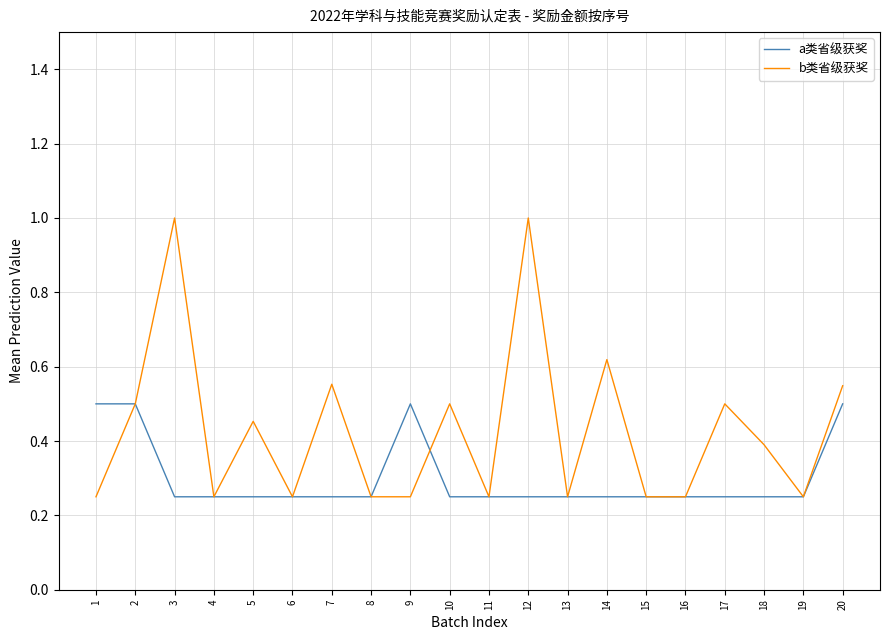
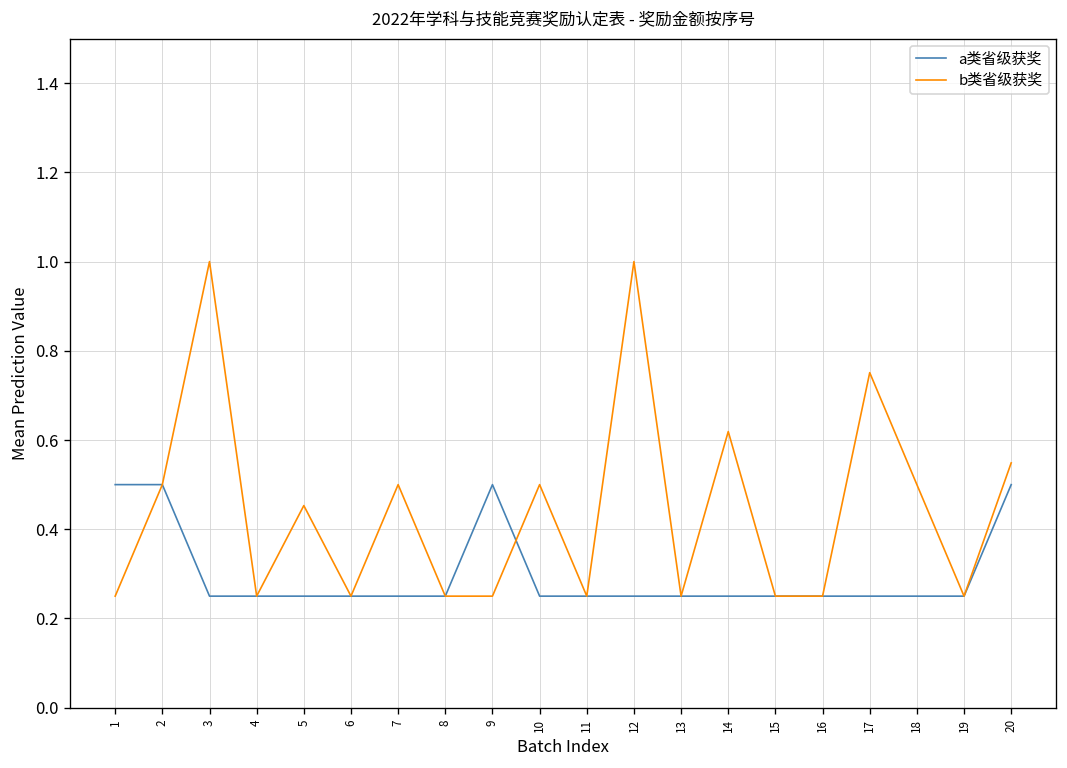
  {
    "a类省级获奖": {
      "1": 0.50,
      "3": 0.25,
      "5": 0.25,
      "7": 0.25,
      "9": 0.50,
      "10": 0.25,
      "12": 0.25,
      "14": 0.25,
      "17": 0.25,
      "18": 0.25,
      "20": 0.50
    },
    "b类省级获奖": {
      "1": 0.25,
      "3": 1.00,
      "5": 0.45,
-     "7": 0.55,
+     "7": 0.50,
      "9": 0.25,
      "10": 0.50,
      "12": 1.00,
      "14": 0.62,
-     "17": 0.50,
-     "18": 0.39,
+     "17": 0.75,
+     "18": 0.50,
      "20": 0.55
    }
  }
